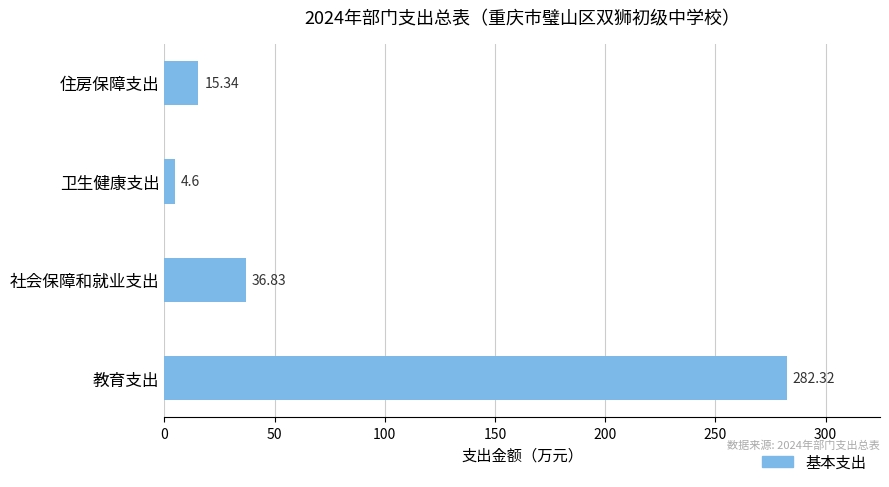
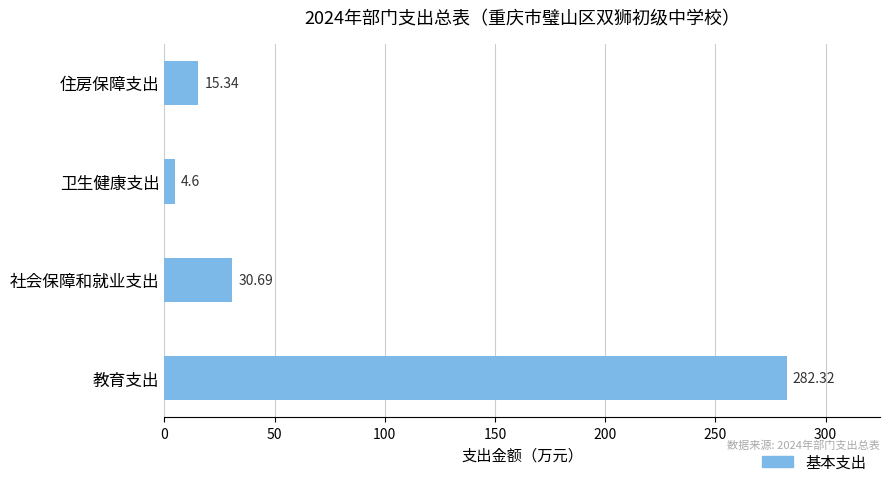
  {
    "住房保障支出": 15.34,
    "卫生健康支出": 4.6,
-   "社会保障和就业支出": 36.83,
+   "社会保障和就业支出": 30.69,
    "教育支出": 282.32
  }
